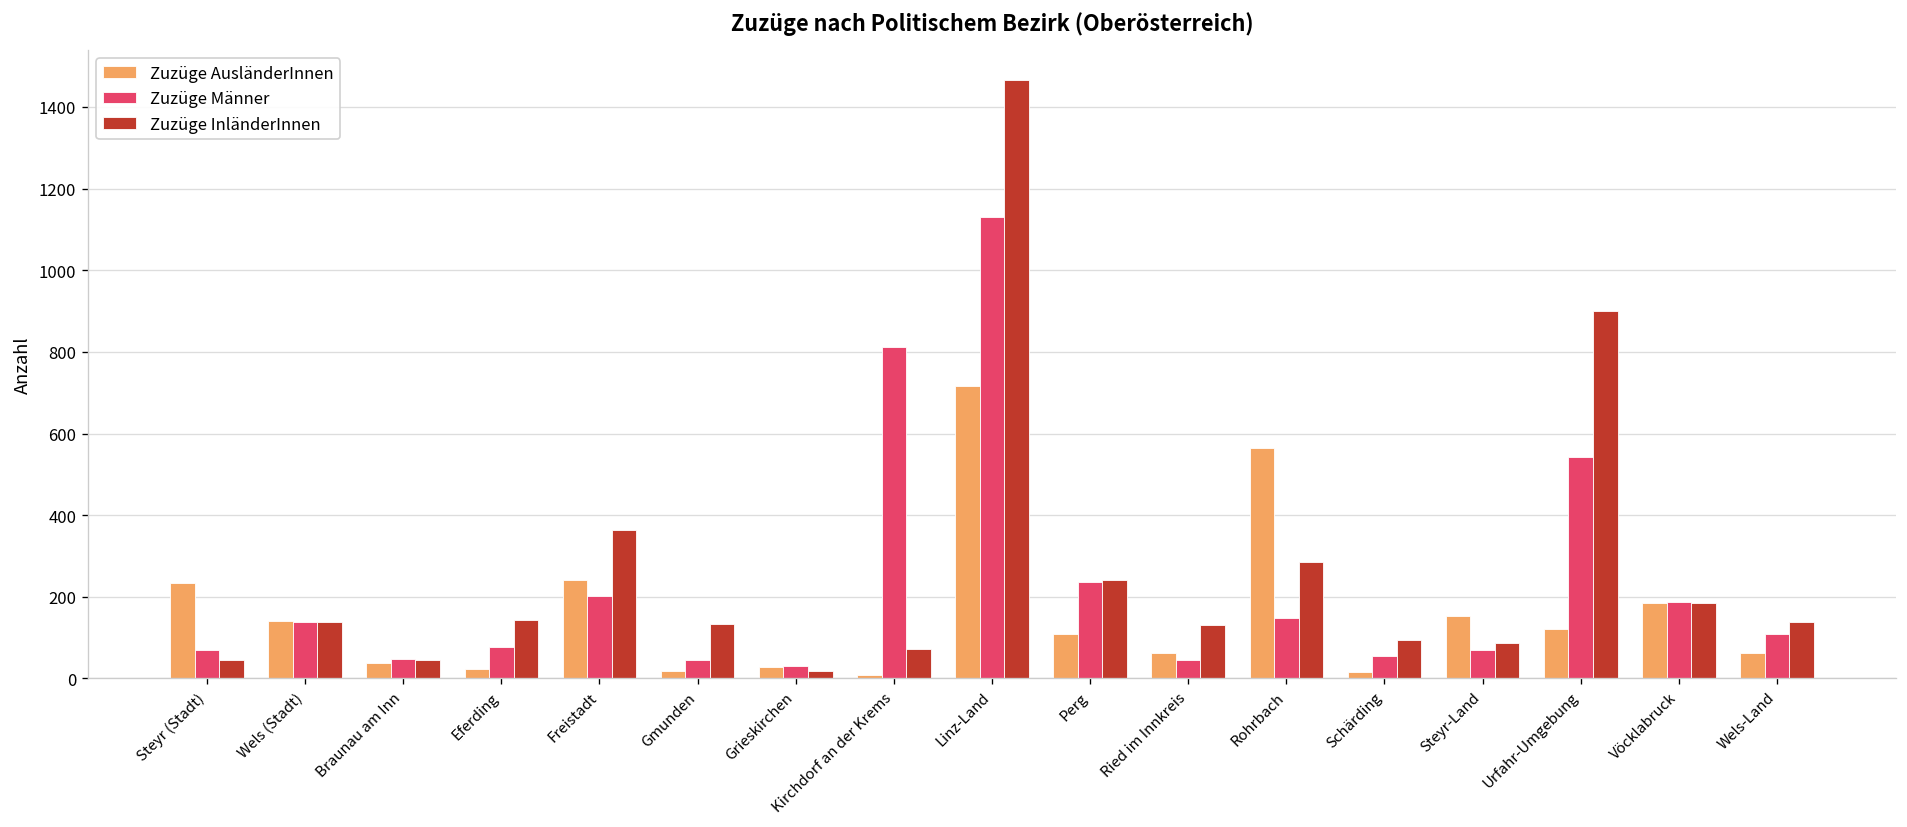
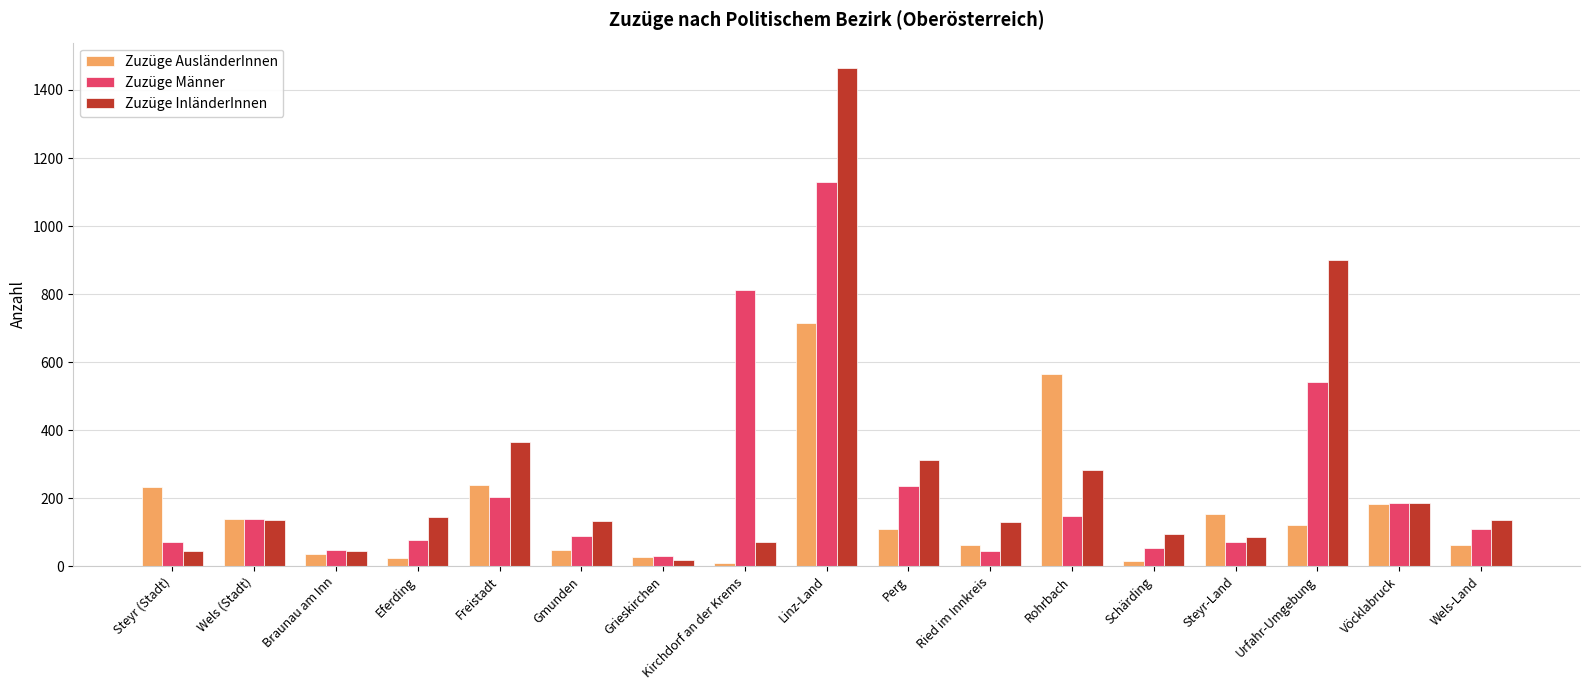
  {
    "Zuzüge AusländerInnen": {
      "Steyr (Stadt)": 230,
      "Wels (Stadt)": 140,
      "Braunau am Inn": 40,
      "Eferding": 20,
      "Freistadt": 240,
-     "Gmunden": 20,
+     "Gmunden": 50,
      "Grieskirchen": 30,
      "Kirchdorf an der Krems": 10,
      "Linz-Land": 720,
      "Perg": 110,
      "Ried im Innkreis": 60,
      "Rohrbach": 570,
      "Schärding": 20,
      "Steyr-Land": 150,
      "Urfahr-Umgebung": 120,
      "Vöcklabruck": 180,
      "Wels-Land": 60
    },
    "Zuzüge Männer": {
      "Steyr (Stadt)": 70,
      "Wels (Stadt)": 140,
      "Braunau am Inn": 50,
      "Eferding": 80,
      "Freistadt": 200,
-     "Gmunden": 50,
+     "Gmunden": 90,
      "Grieskirchen": 30,
      "Kirchdorf an der Krems": 810,
      "Linz-Land": 1130,
      "Perg": 240,
      "Ried im Innkreis": 50,
      "Rohrbach": 150,
      "Schärding": 50,
      "Steyr-Land": 70,
      "Urfahr-Umgebung": 540,
      "Vöcklabruck": 190,
      "Wels-Land": 110
    },
    "Zuzüge InländerInnen": {
      "Steyr (Stadt)": 50,
      "Wels (Stadt)": 140,
      "Braunau am Inn": 40,
      "Eferding": 140,
      "Freistadt": 360,
      "Gmunden": 130,
      "Grieskirchen": 20,
      "Kirchdorf an der Krems": 70,
      "Linz-Land": 1470,
-     "Perg": 240,
+     "Perg": 310,
      "Ried im Innkreis": 130,
      "Rohrbach": 280,
      "Schärding": 90,
      "Steyr-Land": 90,
      "Urfahr-Umgebung": 900,
      "Vöcklabruck": 190,
      "Wels-Land": 140
    }
  }
